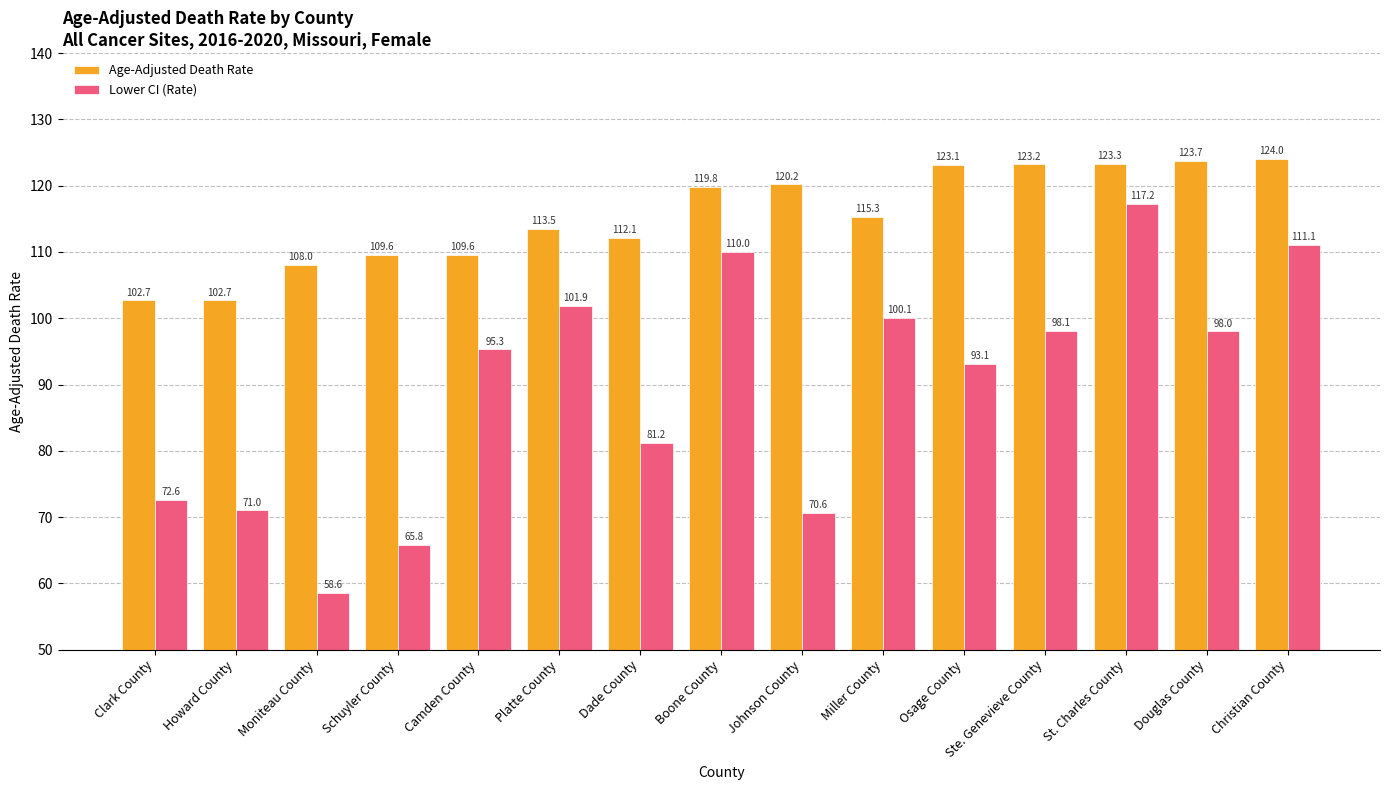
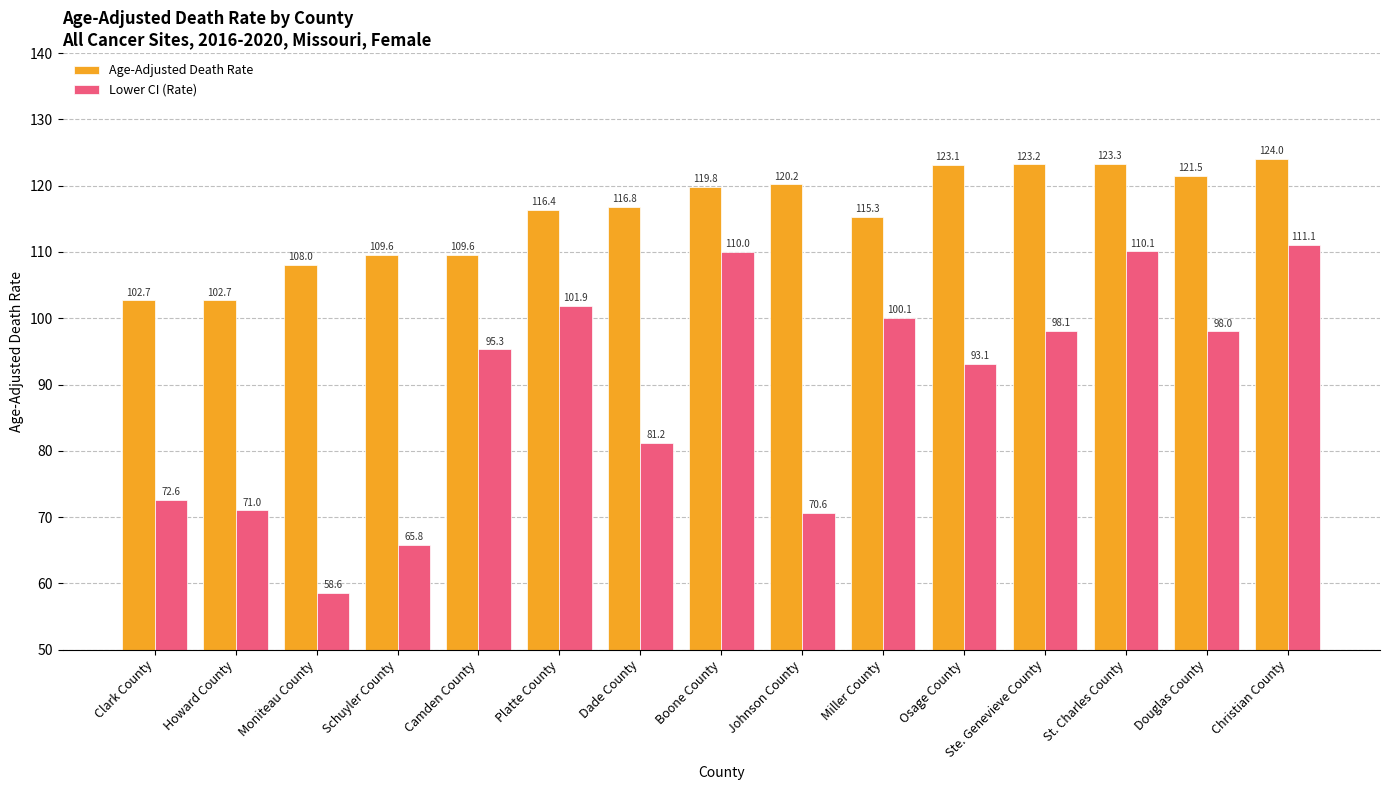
  {
    "Age-Adjusted Death Rate": {
      "Clark County": 102.7,
      "Howard County": 102.7,
      "Moniteau County": 108.0,
      "Schuyler County": 109.6,
      "Camden County": 109.6,
-     "Platte County": 113.5,
-     "Dade County": 112.1,
+     "Platte County": 116.4,
+     "Dade County": 116.8,
      "Boone County": 119.8,
      "Johnson County": 120.2,
      "Miller County": 115.3,
      "Osage County": 123.1,
      "Ste. Genevieve County": 123.2,
      "St. Charles County": 123.3,
-     "Douglas County": 123.7,
+     "Douglas County": 121.5,
      "Christian County": 124.0
    },
    "Lower CI (Rate)": {
      "Clark County": 72.6,
      "Howard County": 71.0,
      "Moniteau County": 58.6,
      "Schuyler County": 65.8,
      "Camden County": 95.3,
      "Platte County": 101.9,
      "Dade County": 81.2,
      "Boone County": 110.0,
      "Johnson County": 70.6,
      "Miller County": 100.1,
      "Osage County": 93.1,
      "Ste. Genevieve County": 98.1,
-     "St. Charles County": 117.2,
+     "St. Charles County": 110.1,
      "Douglas County": 98.0,
      "Christian County": 111.1
    }
  }
